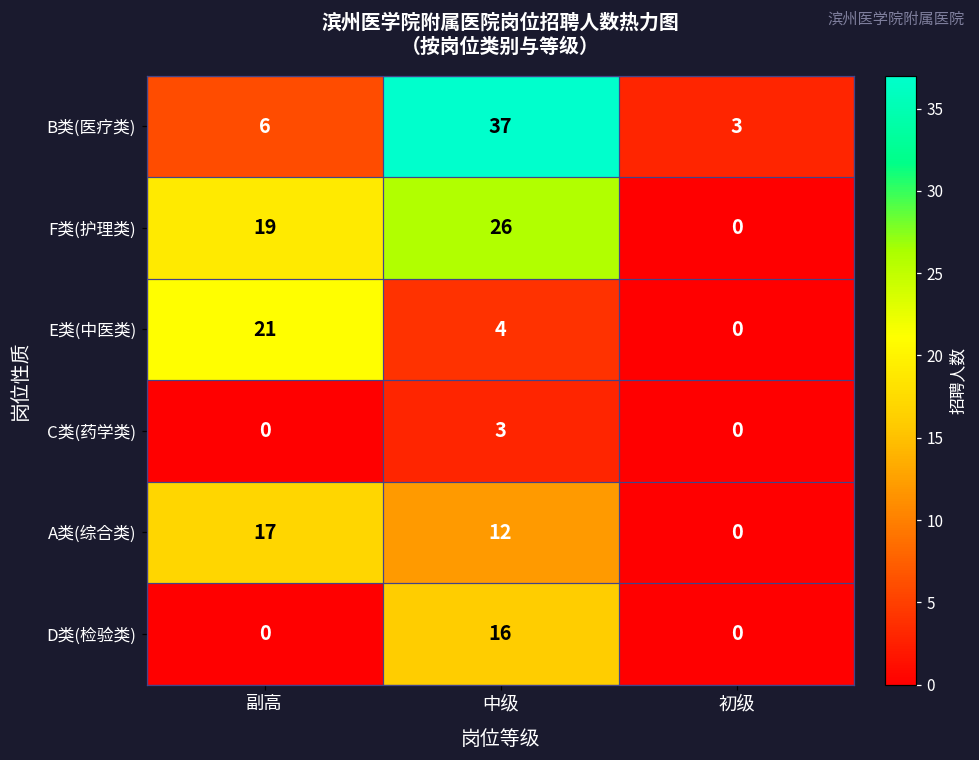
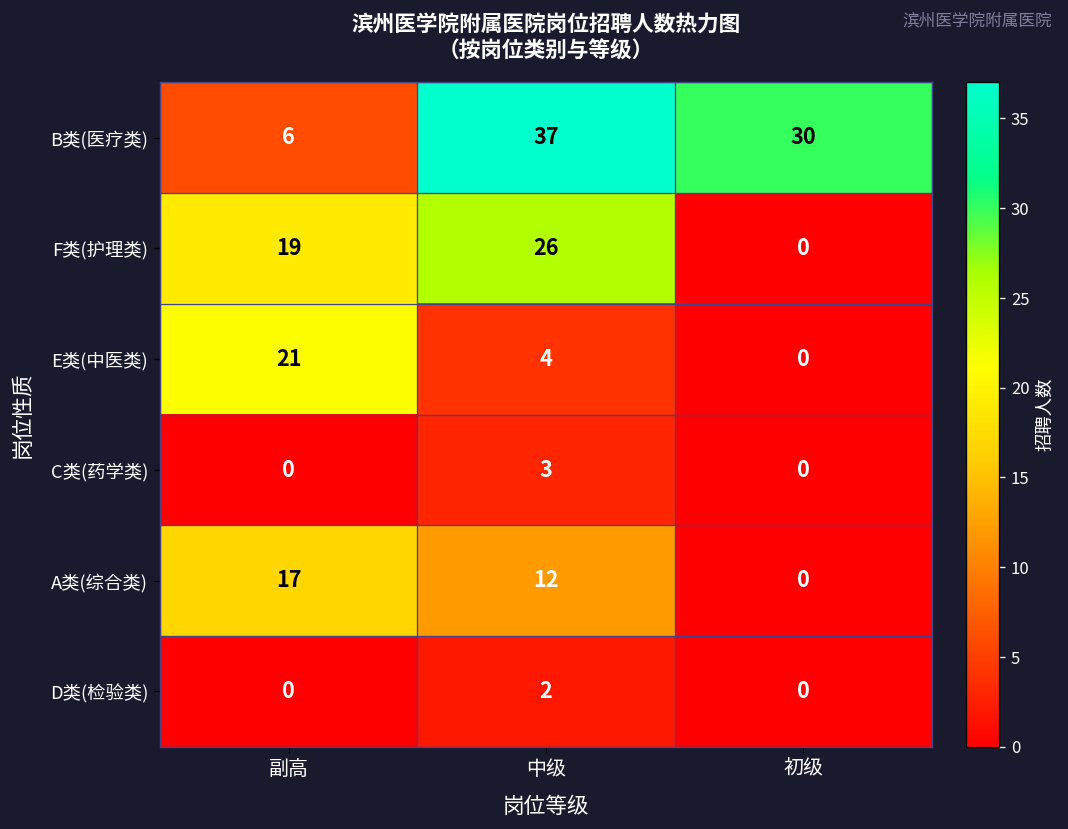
  {
    "B类(医疗类)": {
      "副高": 6,
      "中级": 37,
-     "初级": 3
+     "初级": 30
    },
    "F类(护理类)": {
      "副高": 19,
      "中级": 26,
      "初级": 0
    },
    "E类(中医类)": {
      "副高": 21,
      "中级": 4,
      "初级": 0
    },
    "C类(药学类)": {
      "副高": 0,
      "中级": 3,
      "初级": 0
    },
    "A类(综合类)": {
      "副高": 17,
      "中级": 12,
      "初级": 0
    },
    "D类(检验类)": {
      "副高": 0,
-     "中级": 16,
+     "中级": 2,
      "初级": 0
    }
  }
